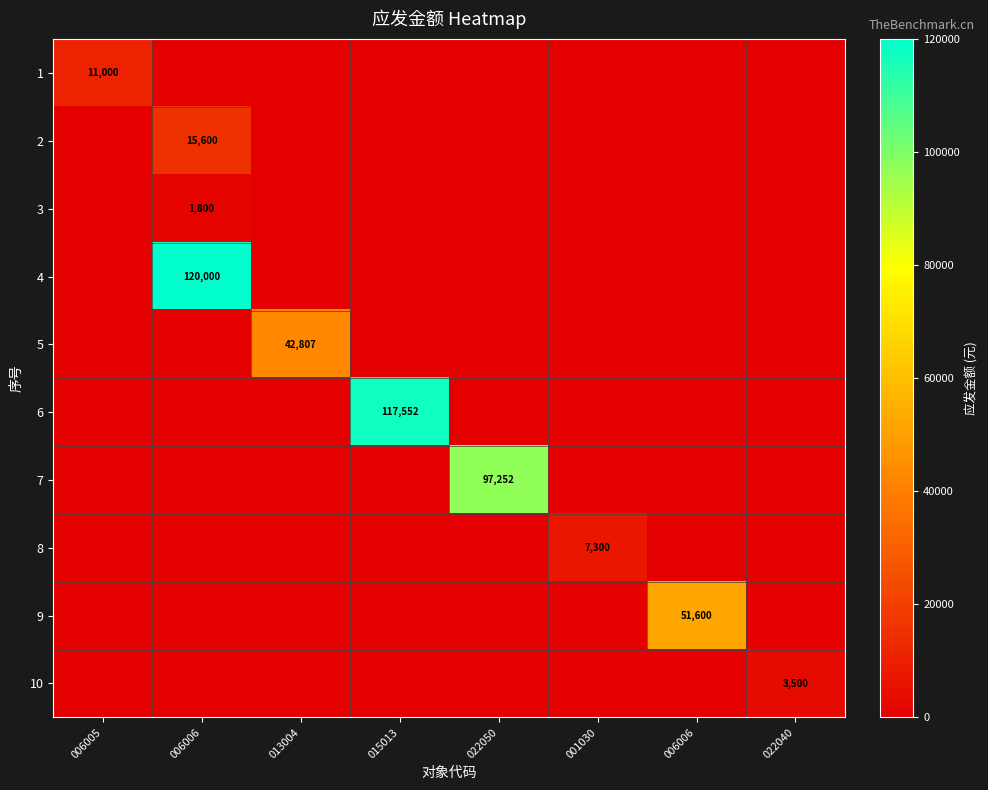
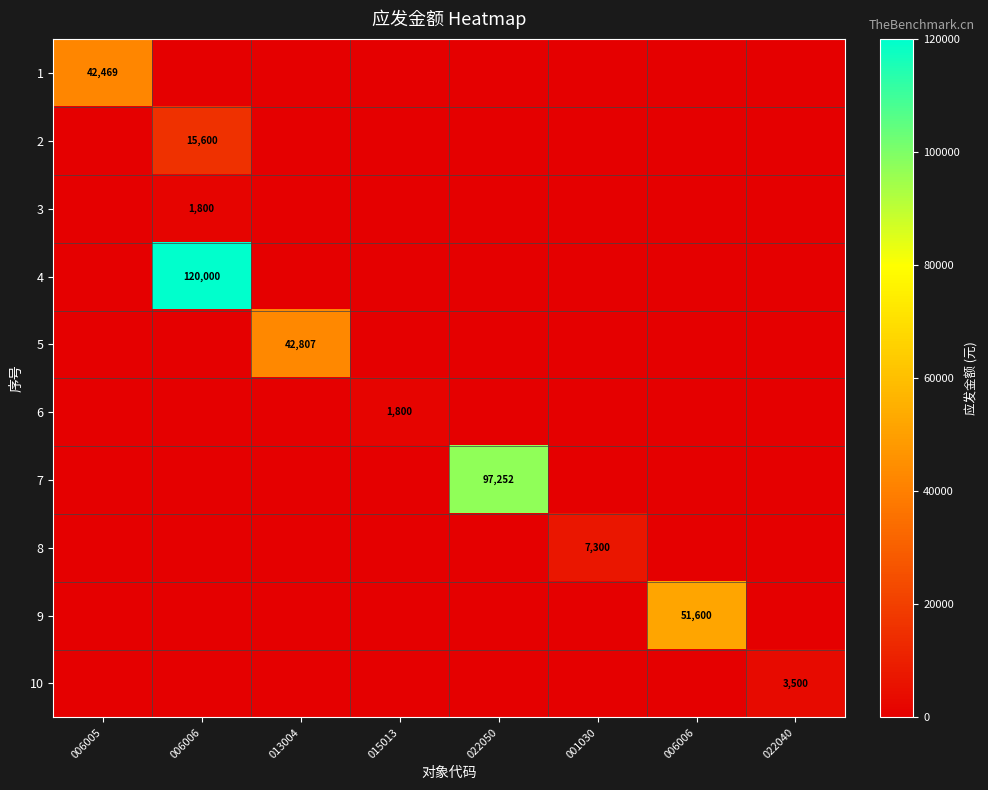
  {
    "1": {
-     "006005": "11,000"
+     "006005": "42,469"
    },
    "5": {
      "013004": "42,807"
    },
    "6": {
-     "015013": "117,552"
+     "015013": "1,800"
    },
    "7": {
      "022050": "97,252"
    },
    "8": {
      "001030": "7,300"
    },
    "10": {
      "022040": "3,500"
    }
  }
